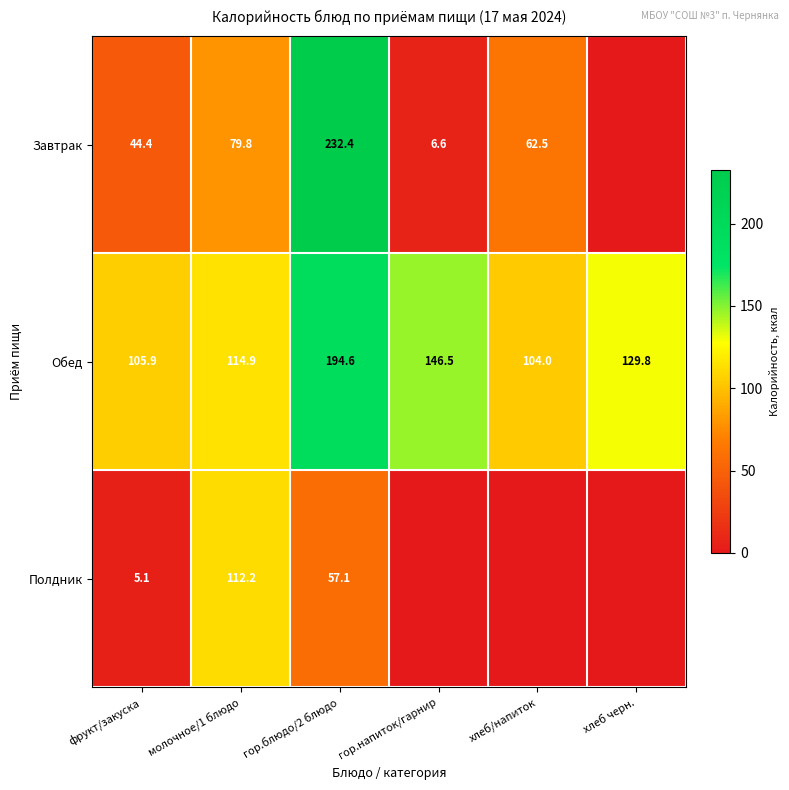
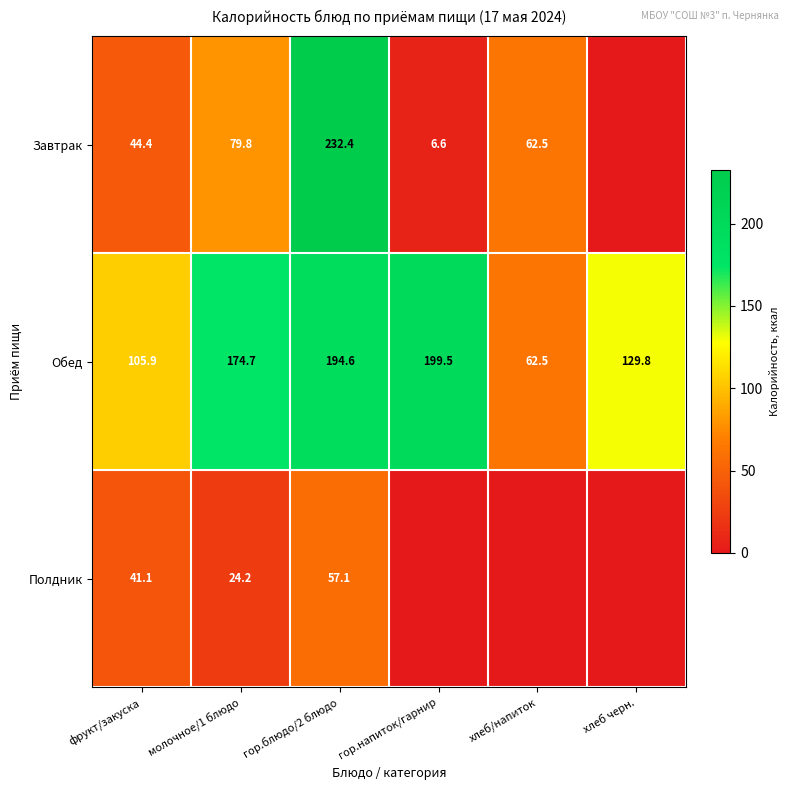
  {
    "Завтрак": {
      "фрукт/закуска": 44.4,
      "молочное/1 блюдо": 79.8,
      "гор.блюдо/2 блюдо": 232.4,
      "гор.напиток/гарнир": 6.6,
      "хлеб/напиток": 62.5
    },
    "Обед": {
      "фрукт/закуска": 105.9,
-     "молочное/1 блюдо": 114.9,
+     "молочное/1 блюдо": 174.7,
      "гор.блюдо/2 блюдо": 194.6,
-     "гор.напиток/гарнир": 146.5,
-     "хлеб/напиток": 104.0,
+     "гор.напиток/гарнир": 199.5,
+     "хлеб/напиток": 62.5,
      "хлеб черн.": 129.8
    },
    "Полдник": {
-     "фрукт/закуска": 5.1,
-     "молочное/1 блюдо": 112.2,
+     "фрукт/закуска": 41.1,
+     "молочное/1 блюдо": 24.2,
      "гор.блюдо/2 блюдо": 57.1
    }
  }
